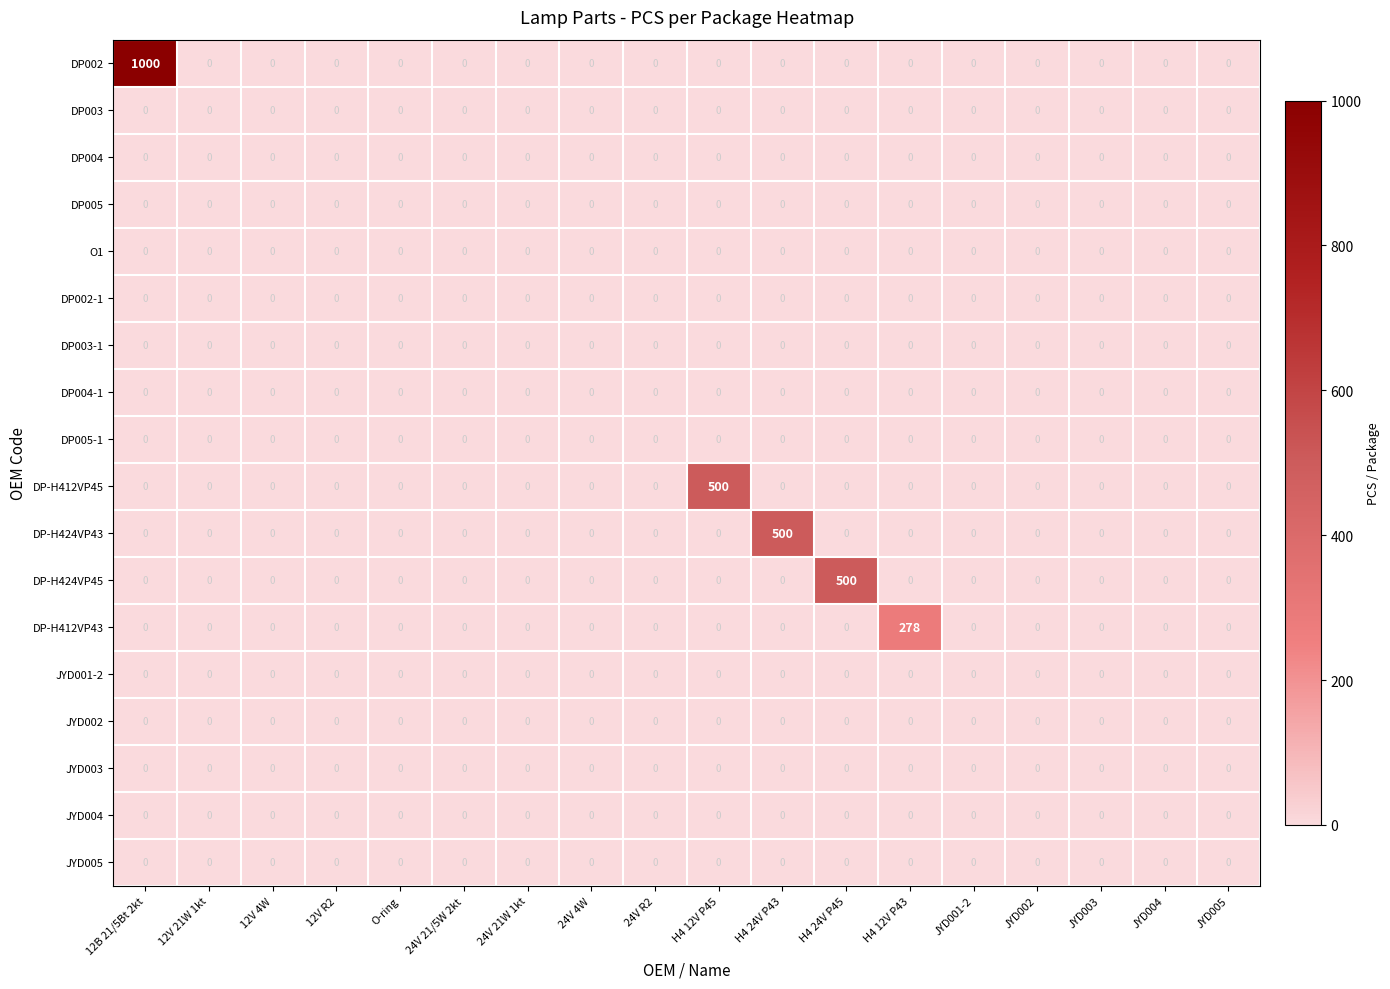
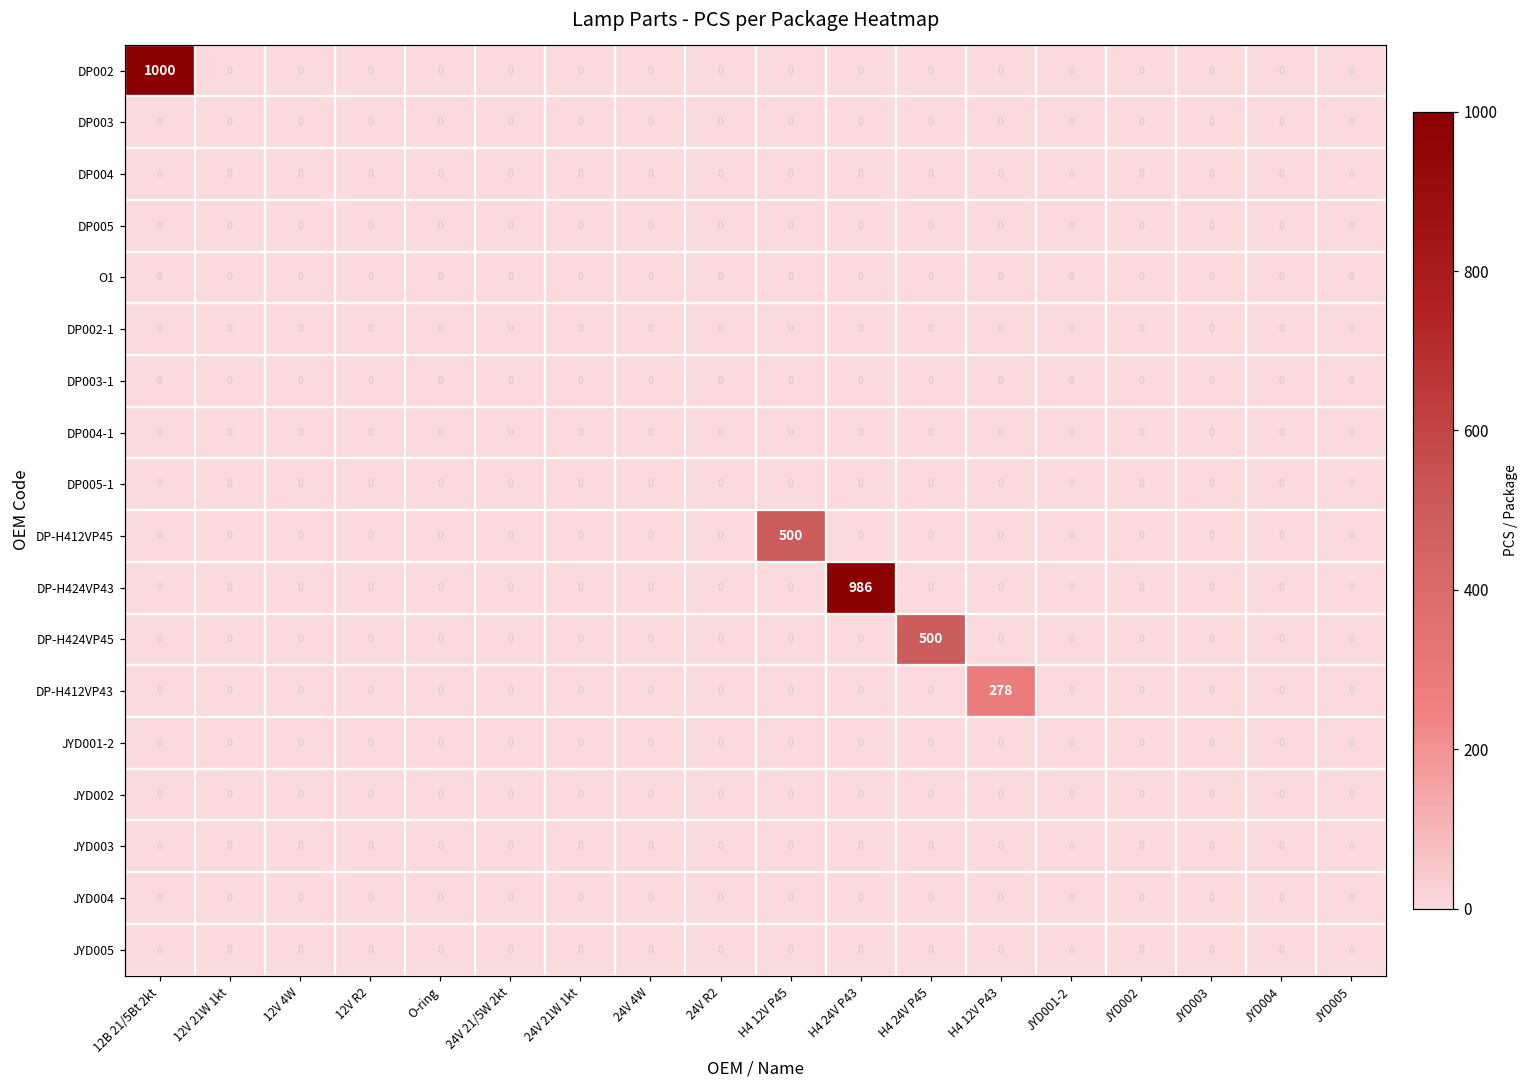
  {
    "DP002": {
      "12B 21/5Bt 2kt": 1000
    },
    "DP-H412VP45": {
      "H4 12V P45": 500
    },
    "DP-H424VP43": {
-     "H4 24V P43": 500
+     "H4 24V P43": 986
    },
    "DP-H424VP45": {
      "H4 24V P45": 500
    },
    "DP-H412VP43": {
      "H4 12V P43": 278
    }
  }
